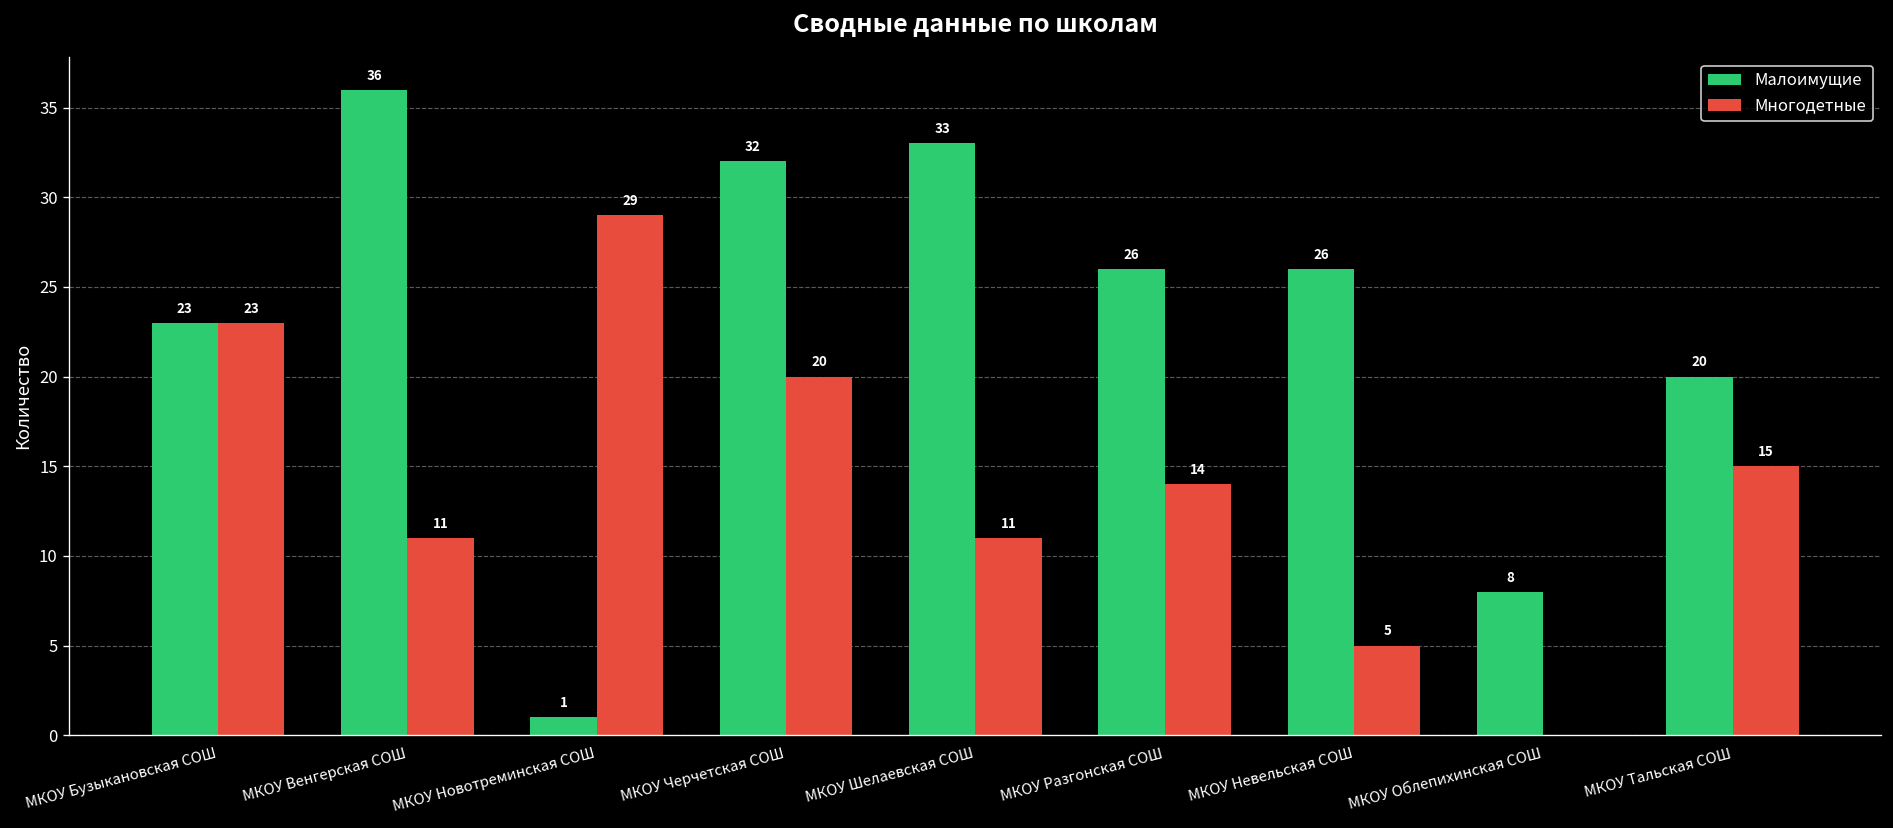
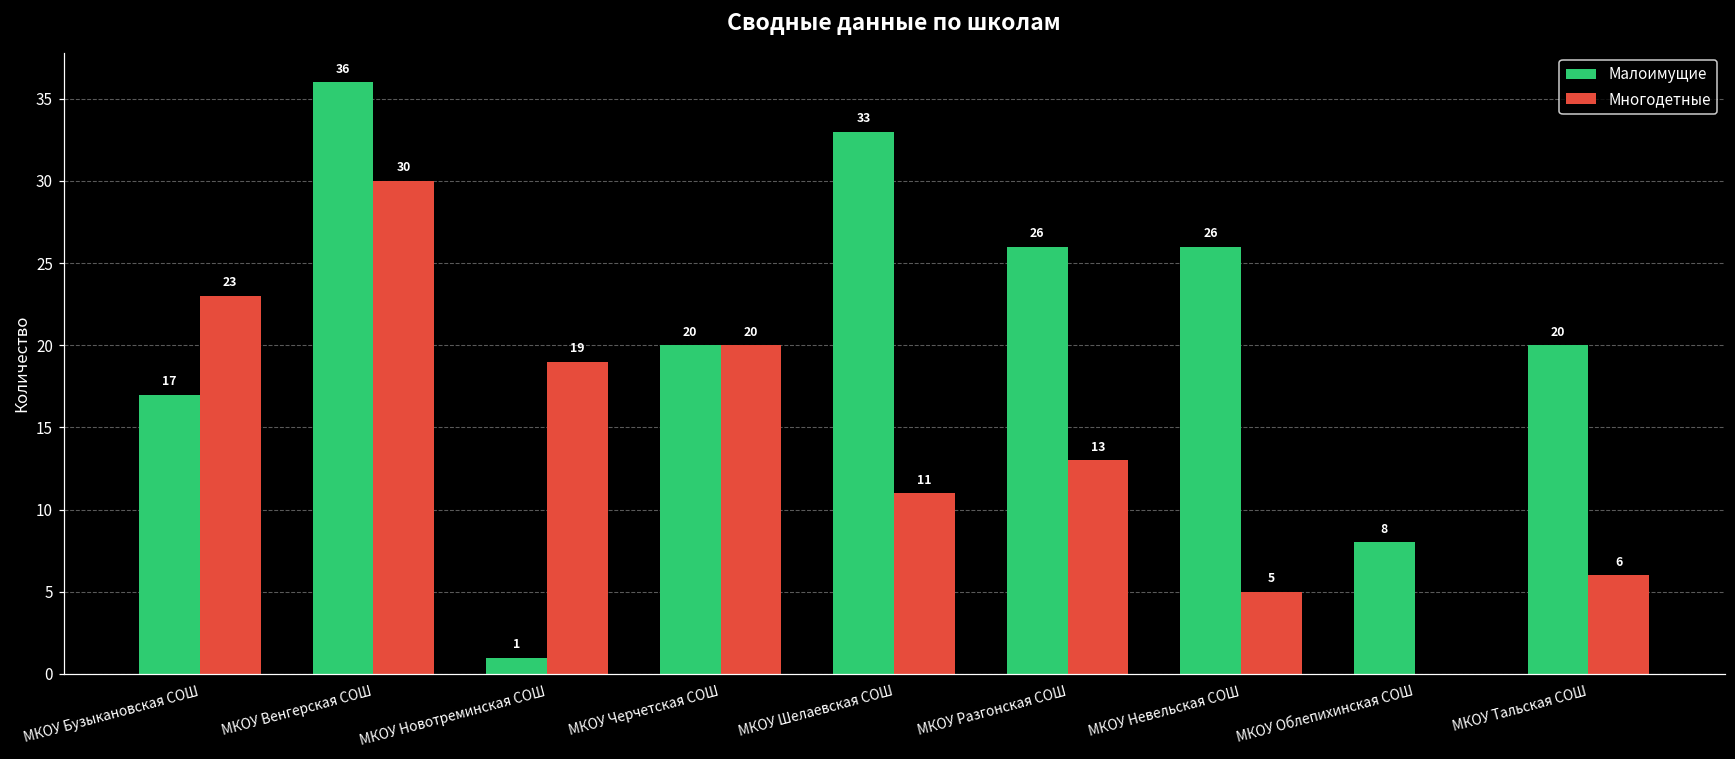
  {
    "Малоимущие": {
-     "МКОУ Бузыкановская СОШ": 23,
+     "МКОУ Бузыкановская СОШ": 17,
      "МКОУ Венгерская СОШ": 36,
      "МКОУ Новотреминская СОШ": 1,
-     "МКОУ Черчетская СОШ": 32,
+     "МКОУ Черчетская СОШ": 20,
      "МКОУ Шелаевская СОШ": 33,
      "МКОУ Разгонская СОШ": 26,
      "МКОУ Невельская СОШ": 26,
      "МКОУ Облепихинская СОШ": 8,
      "МКОУ Тальская СОШ": 20
    },
    "Многодетные": {
      "МКОУ Бузыкановская СОШ": 23,
-     "МКОУ Венгерская СОШ": 11,
-     "МКОУ Новотреминская СОШ": 29,
+     "МКОУ Венгерская СОШ": 30,
+     "МКОУ Новотреминская СОШ": 19,
      "МКОУ Черчетская СОШ": 20,
      "МКОУ Шелаевская СОШ": 11,
-     "МКОУ Разгонская СОШ": 14,
+     "МКОУ Разгонская СОШ": 13,
      "МКОУ Невельская СОШ": 5,
-     "МКОУ Тальская СОШ": 15
+     "МКОУ Тальская СОШ": 6
    }
  }
